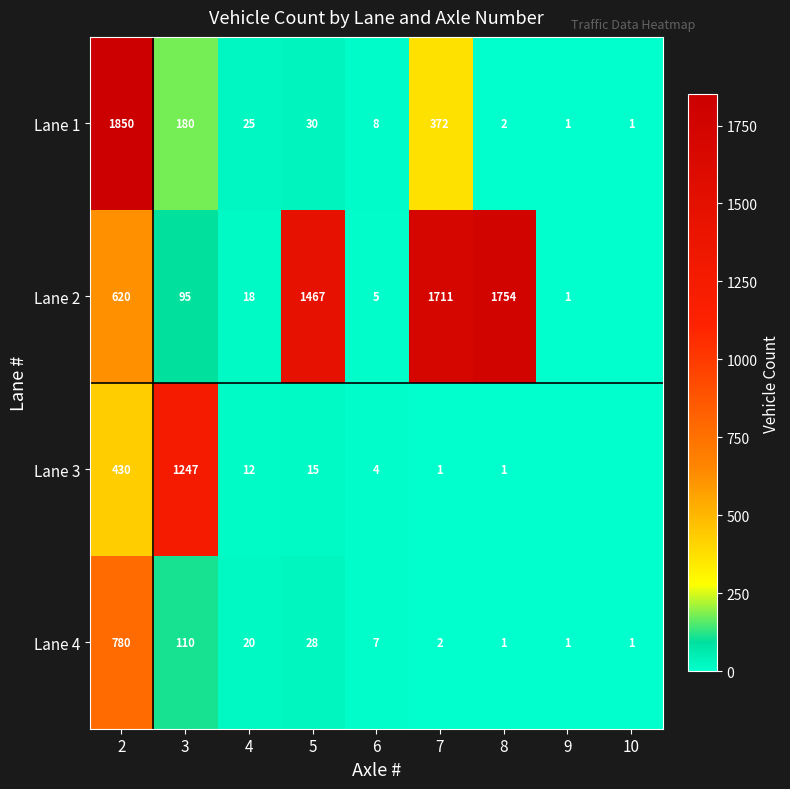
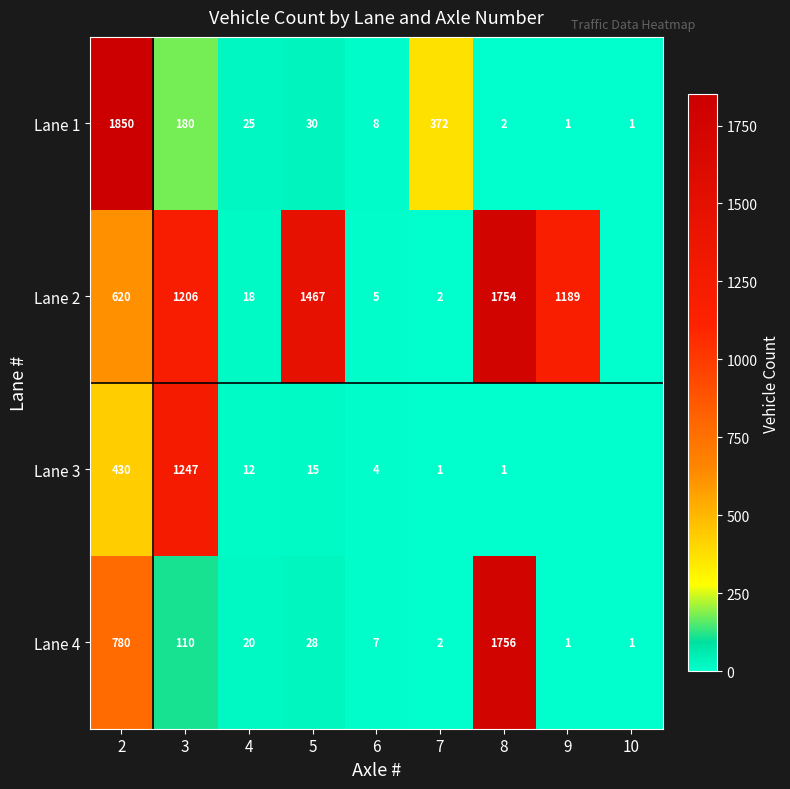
  {
    "Lane 1": {
      "2": 1850,
      "3": 180,
      "4": 25,
      "5": 30,
      "6": 8,
      "7": 372,
      "8": 2,
      "9": 1,
      "10": 1
    },
    "Lane 2": {
      "2": 620,
-     "3": 95,
+     "3": 1206,
      "4": 18,
      "5": 1467,
      "6": 5,
-     "7": 1711,
+     "7": 2,
      "8": 1754,
-     "9": 1
+     "9": 1189
    },
    "Lane 3": {
      "2": 430,
      "3": 1247,
      "4": 12,
      "5": 15,
      "6": 4,
      "7": 1,
      "8": 1
    },
    "Lane 4": {
      "2": 780,
      "3": 110,
      "4": 20,
      "5": 28,
      "6": 7,
      "7": 2,
-     "8": 1,
+     "8": 1756,
      "9": 1,
      "10": 1
    }
  }
